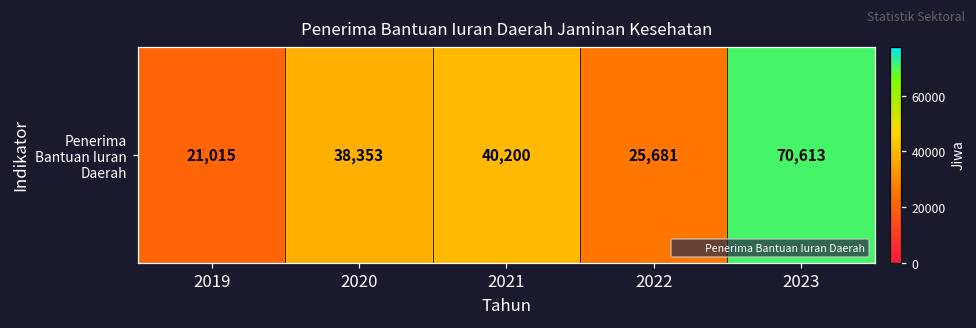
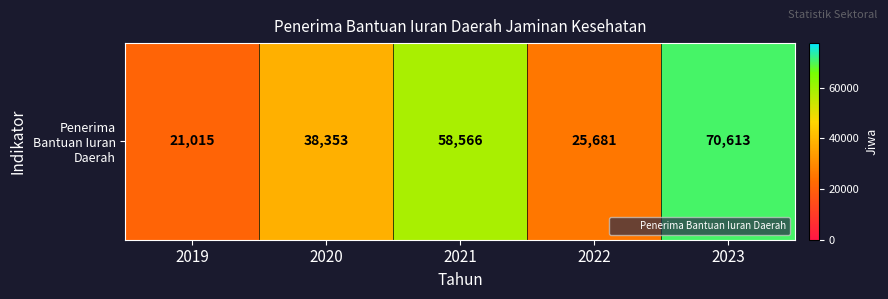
  {
    "Penerima Bantuan Iuran Daerah": {
      "2019": "21,015",
      "2020": "38,353",
-     "2021": "40,200",
+     "2021": "58,566",
      "2022": "25,681",
      "2023": "70,613"
    }
  }
